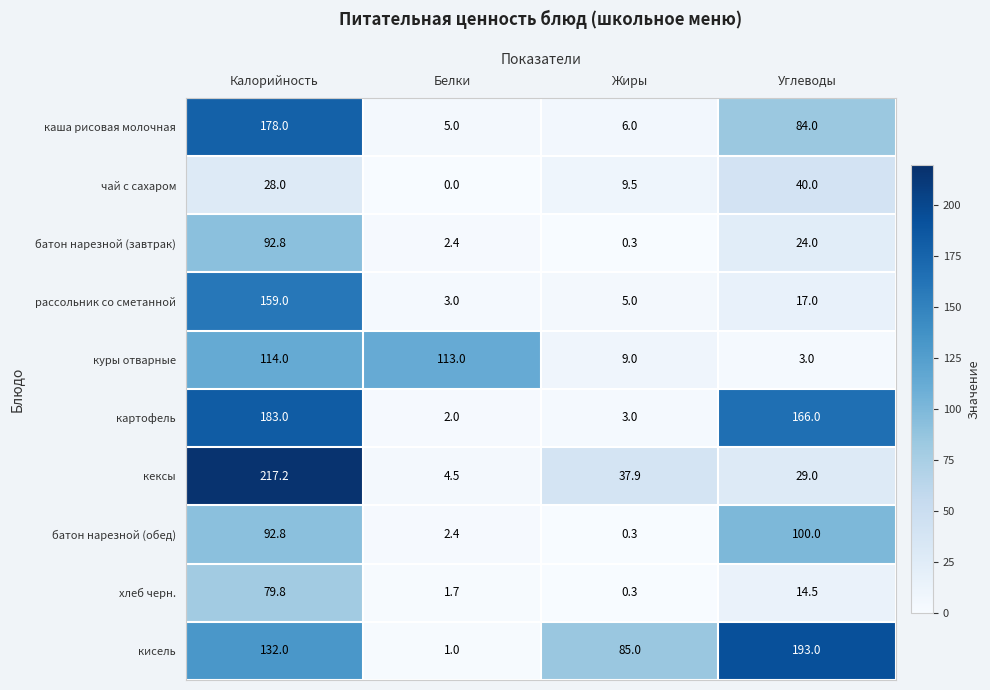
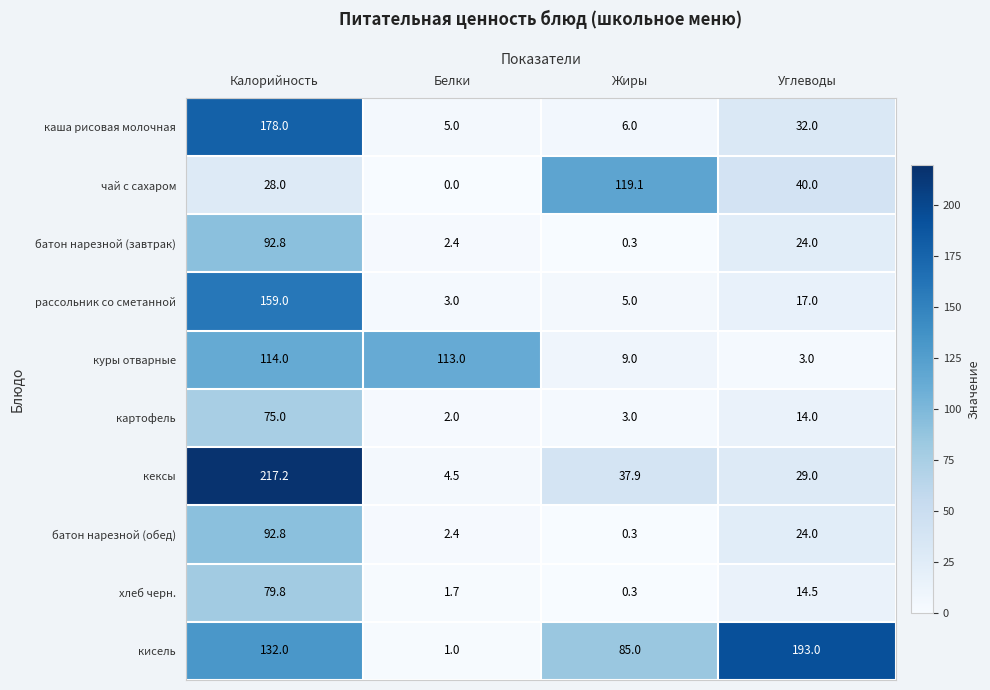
  {
    "каша рисовая молочная": {
      "Калорийность": 178.0,
      "Белки": 5.0,
      "Жиры": 6.0,
-     "Углеводы": 84.0
+     "Углеводы": 32.0
    },
    "чай с сахаром": {
      "Калорийность": 28.0,
      "Белки": 0.0,
-     "Жиры": 9.5,
+     "Жиры": 119.1,
      "Углеводы": 40.0
    },
    "батон нарезной (завтрак)": {
      "Калорийность": 92.8,
      "Белки": 2.4,
      "Жиры": 0.3,
      "Углеводы": 24.0
    },
    "рассольник со сметанной": {
      "Калорийность": 159.0,
      "Белки": 3.0,
      "Жиры": 5.0,
      "Углеводы": 17.0
    },
    "куры отварные": {
      "Калорийность": 114.0,
      "Белки": 113.0,
      "Жиры": 9.0,
      "Углеводы": 3.0
    },
    "картофель": {
-     "Калорийность": 183.0,
+     "Калорийность": 75.0,
      "Белки": 2.0,
      "Жиры": 3.0,
-     "Углеводы": 166.0
+     "Углеводы": 14.0
    },
    "кексы": {
      "Калорийность": 217.2,
      "Белки": 4.5,
      "Жиры": 37.9,
      "Углеводы": 29.0
    },
    "батон нарезной (обед)": {
      "Калорийность": 92.8,
      "Белки": 2.4,
      "Жиры": 0.3,
-     "Углеводы": 100.0
+     "Углеводы": 24.0
    },
    "хлеб черн.": {
      "Калорийность": 79.8,
      "Белки": 1.7,
      "Жиры": 0.3,
      "Углеводы": 14.5
    },
    "кисель": {
      "Калорийность": 132.0,
      "Белки": 1.0,
      "Жиры": 85.0,
      "Углеводы": 193.0
    }
  }
